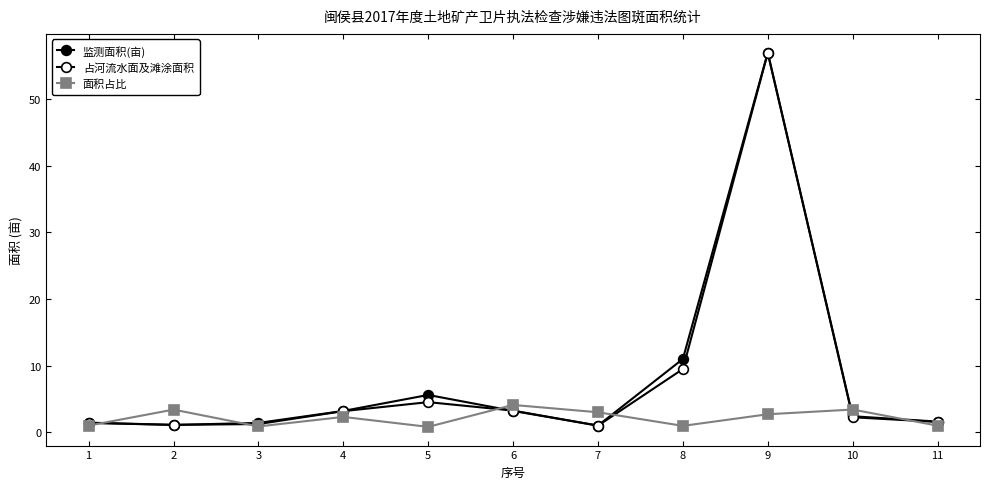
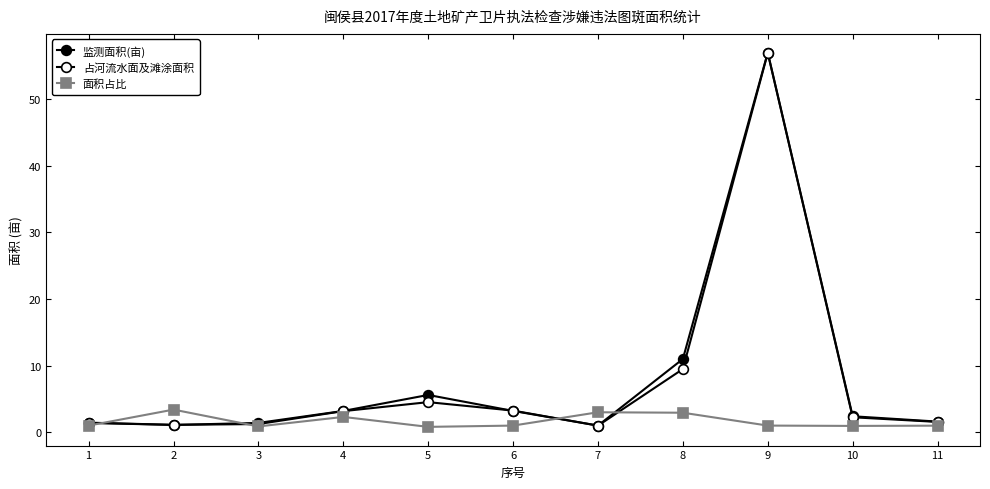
  {
    "面积占比": {
      "1": 1,
      "2": 3,
      "4": 2,
      "5": 1,
-     "6": 4,
+     "6": 1,
      "7": 3,
-     "8": 1,
-     "9": 3,
-     "10": 3,
+     "8": 3,
+     "9": 1,
+     "10": 1,
      "11": 1
    }
  }
